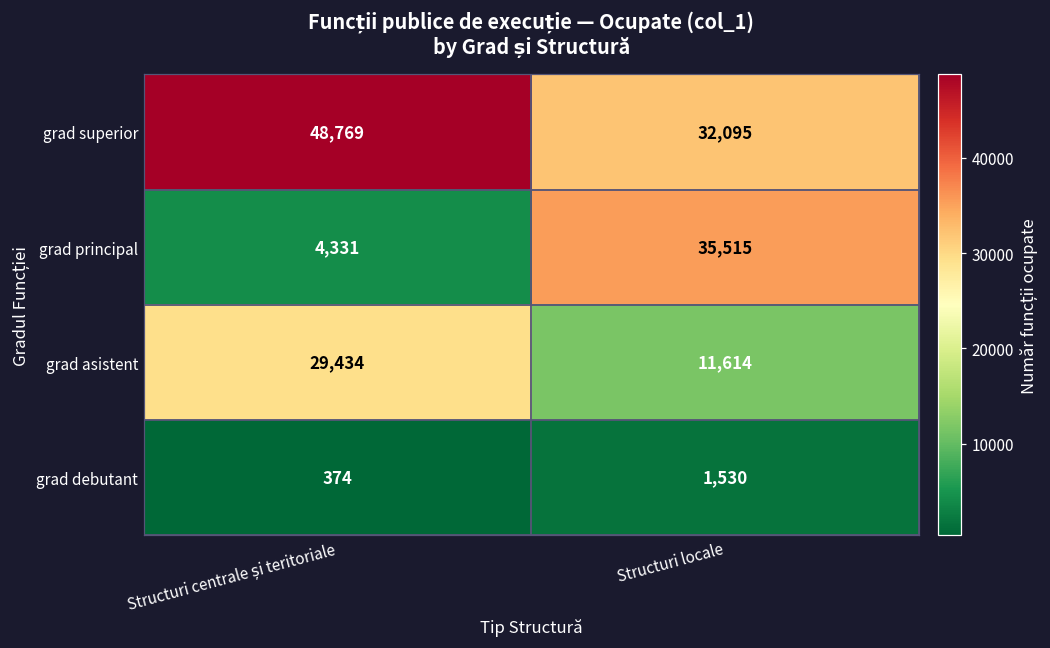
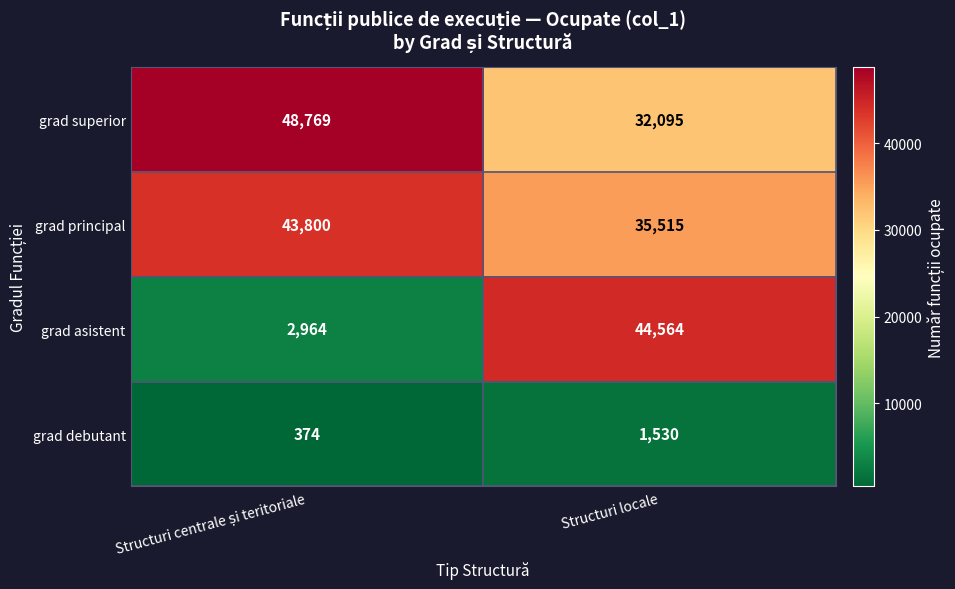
  {
    "grad superior": {
      "Structuri centrale și teritoriale": "48,769",
      "Structuri locale": "32,095"
    },
    "grad principal": {
-     "Structuri centrale și teritoriale": "4,331",
+     "Structuri centrale și teritoriale": "43,800",
      "Structuri locale": "35,515"
    },
    "grad asistent": {
-     "Structuri centrale și teritoriale": "29,434",
-     "Structuri locale": "11,614"
+     "Structuri centrale și teritoriale": "2,964",
+     "Structuri locale": "44,564"
    },
    "grad debutant": {
      "Structuri centrale și teritoriale": "374",
      "Structuri locale": "1,530"
    }
  }
